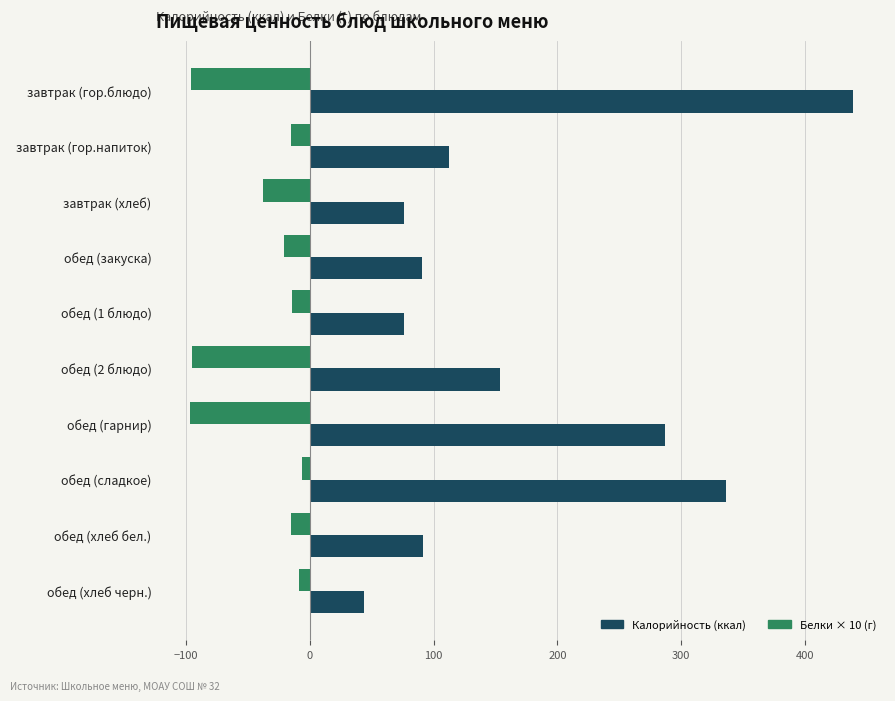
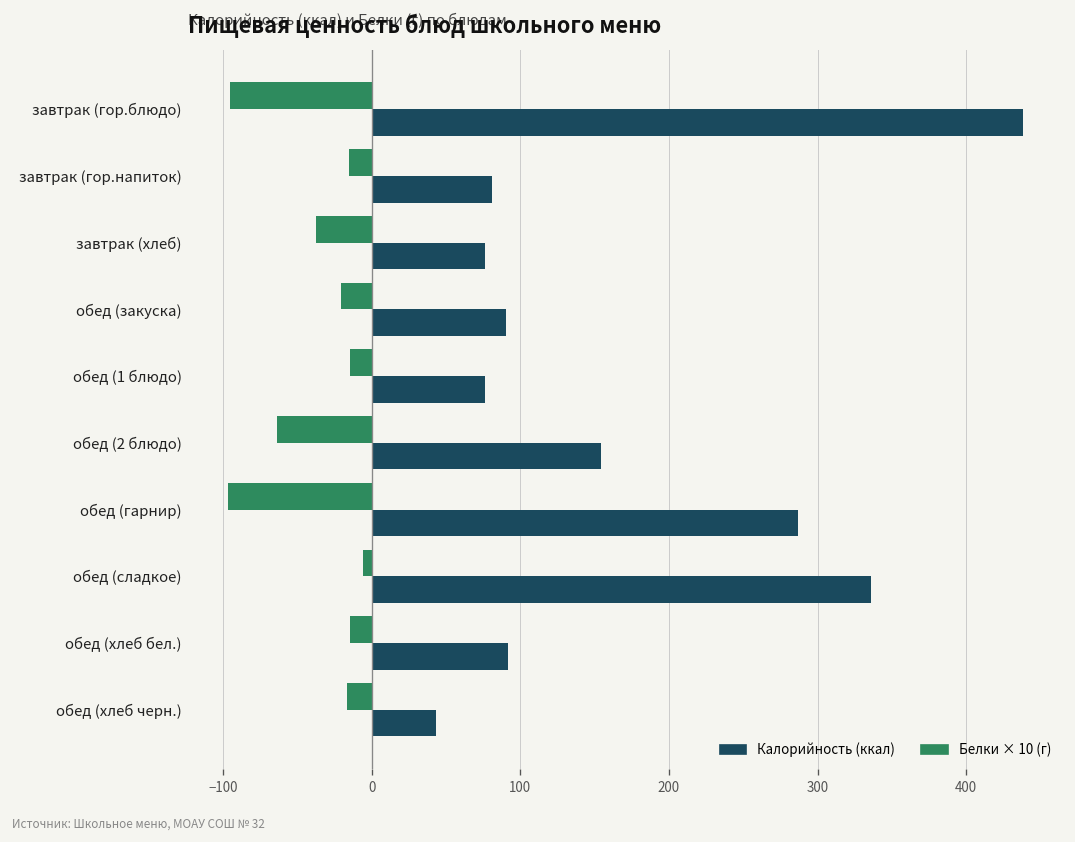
  {
    "Калорийность (ккал)": {
      "завтрак (гор.блюдо)": 438,
-     "завтрак (гор.напиток)": 112,
+     "завтрак (гор.напиток)": 81,
      "завтрак (хлеб)": 76,
      "обед (закуска)": 91,
      "обед (1 блюдо)": 76,
      "обед (2 блюдо)": 154,
      "обед (гарнир)": 287,
      "обед (сладкое)": 336,
      "обед (хлеб бел.)": 92,
      "обед (хлеб черн.)": 44
    },
    "Белки × 10 (г)": {
      "завтрак (гор.блюдо)": -96,
      "завтрак (гор.напиток)": -15,
      "завтрак (хлеб)": -38,
      "обед (закуска)": -21,
      "обед (1 блюдо)": -15,
-     "обед (2 блюдо)": -95,
+     "обед (2 блюдо)": -64,
      "обед (гарнир)": -97,
      "обед (сладкое)": -6,
      "обед (хлеб бел.)": -15,
-     "обед (хлеб черн.)": -8
+     "обед (хлеб черн.)": -17
    }
  }
